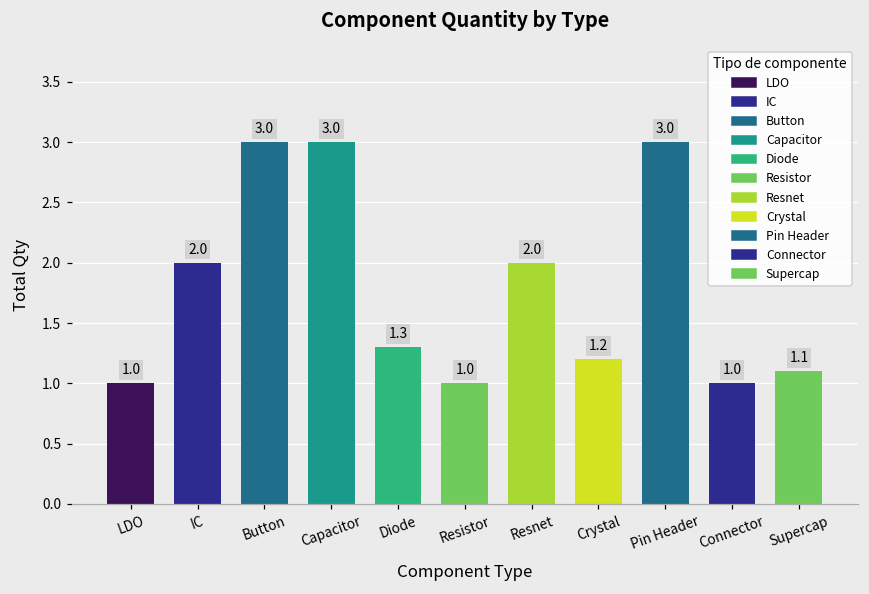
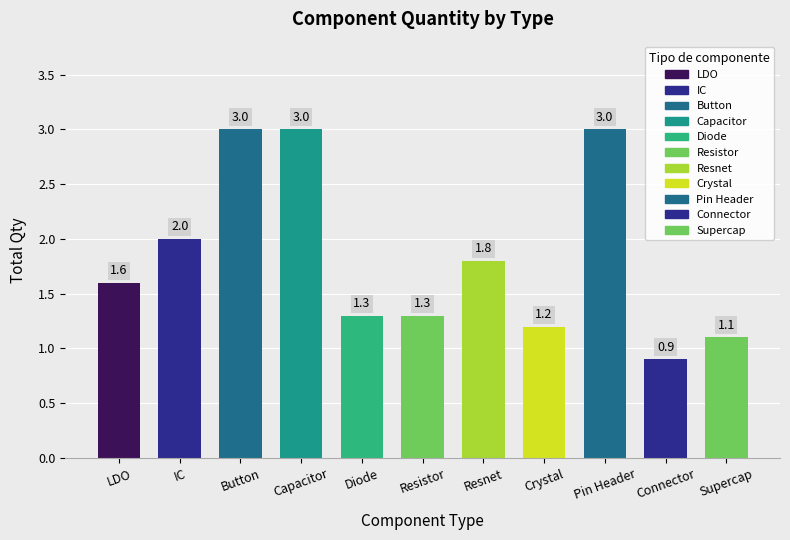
  {
-   "LDO": 1.0,
-   "Resistor": 1.0,
-   "Resnet": 2.0,
-   "Connector": 1.0
+   "LDO": 1.6,
+   "Resistor": 1.3,
+   "Resnet": 1.8,
+   "Connector": 0.9
  }
